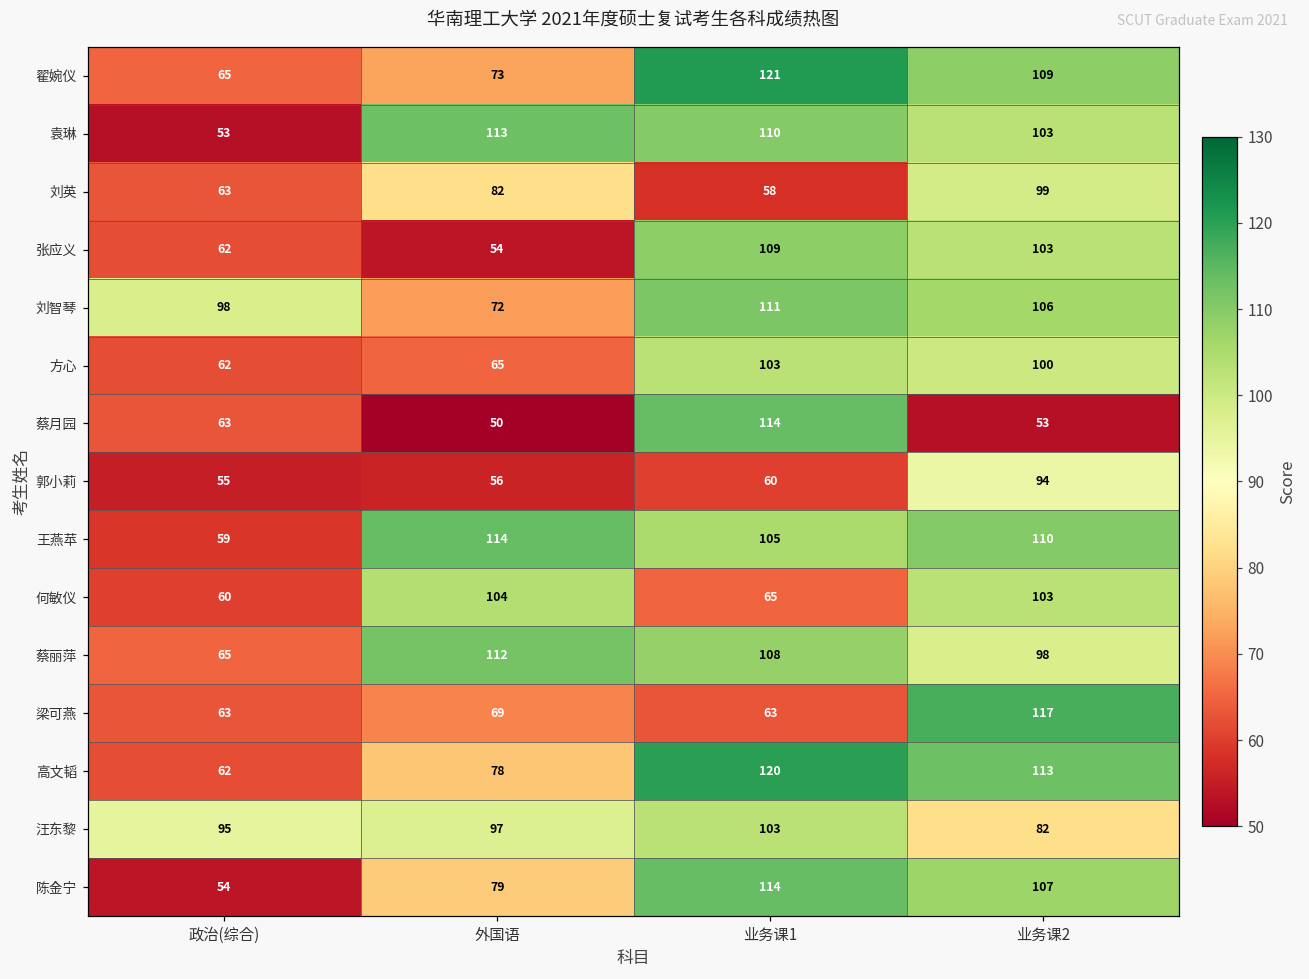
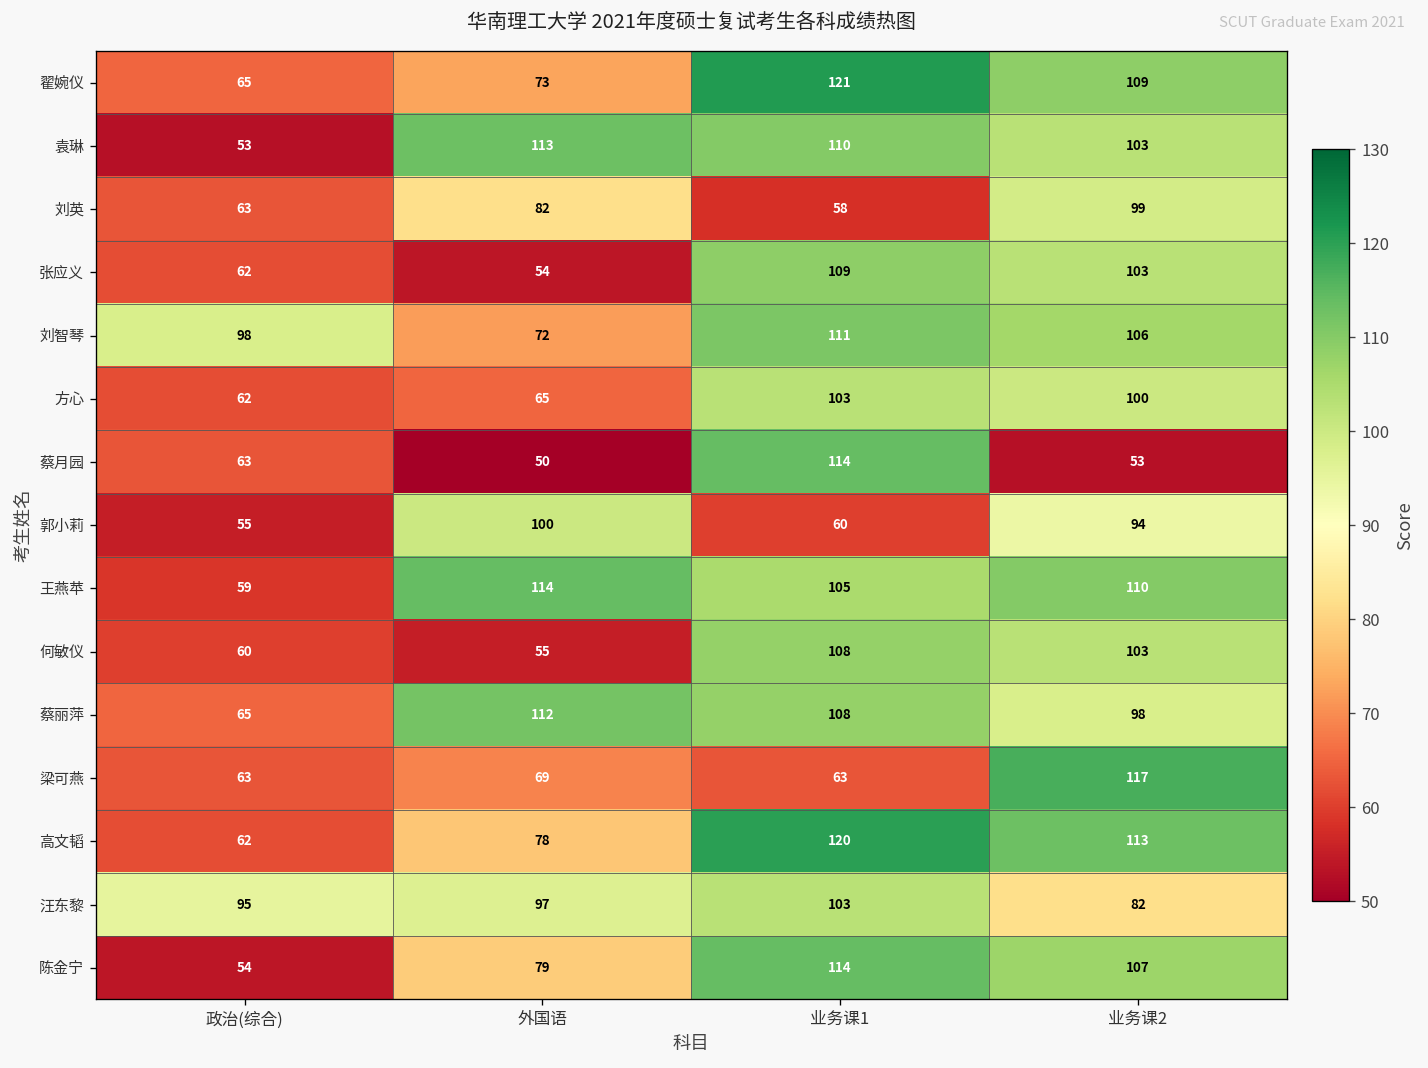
  {
    "翟婉仪": {
      "政治(综合)": 65,
      "外国语": 73,
      "业务课1": 121,
      "业务课2": 109
    },
    "袁琳": {
      "政治(综合)": 53,
      "外国语": 113,
      "业务课1": 110,
      "业务课2": 103
    },
    "刘英": {
      "政治(综合)": 63,
      "外国语": 82,
      "业务课1": 58,
      "业务课2": 99
    },
    "张应义": {
      "政治(综合)": 62,
      "外国语": 54,
      "业务课1": 109,
      "业务课2": 103
    },
    "刘智琴": {
      "政治(综合)": 98,
      "外国语": 72,
      "业务课1": 111,
      "业务课2": 106
    },
    "方心": {
      "政治(综合)": 62,
      "外国语": 65,
      "业务课1": 103,
      "业务课2": 100
    },
    "蔡月园": {
      "政治(综合)": 63,
      "外国语": 50,
      "业务课1": 114,
      "业务课2": 53
    },
    "郭小莉": {
      "政治(综合)": 55,
-     "外国语": 56,
+     "外国语": 100,
      "业务课1": 60,
      "业务课2": 94
    },
    "王燕苹": {
      "政治(综合)": 59,
      "外国语": 114,
      "业务课1": 105,
      "业务课2": 110
    },
    "何敏仪": {
      "政治(综合)": 60,
-     "外国语": 104,
-     "业务课1": 65,
+     "外国语": 55,
+     "业务课1": 108,
      "业务课2": 103
    },
    "蔡丽萍": {
      "政治(综合)": 65,
      "外国语": 112,
      "业务课1": 108,
      "业务课2": 98
    },
    "梁可燕": {
      "政治(综合)": 63,
      "外国语": 69,
      "业务课1": 63,
      "业务课2": 117
    },
    "高文韬": {
      "政治(综合)": 62,
      "外国语": 78,
      "业务课1": 120,
      "业务课2": 113
    },
    "汪东黎": {
      "政治(综合)": 95,
      "外国语": 97,
      "业务课1": 103,
      "业务课2": 82
    },
    "陈金宁": {
      "政治(综合)": 54,
      "外国语": 79,
      "业务课1": 114,
      "业务课2": 107
    }
  }
